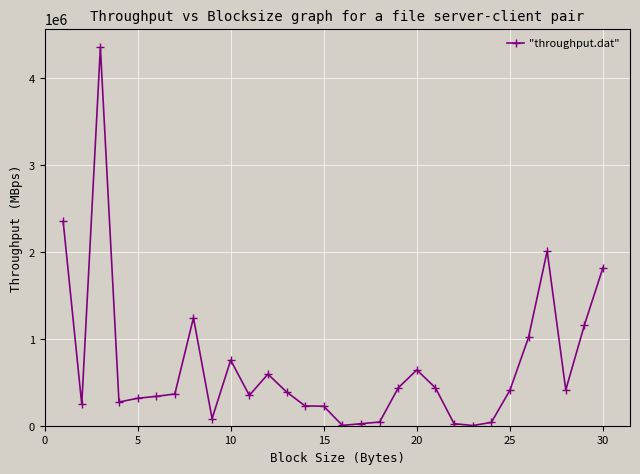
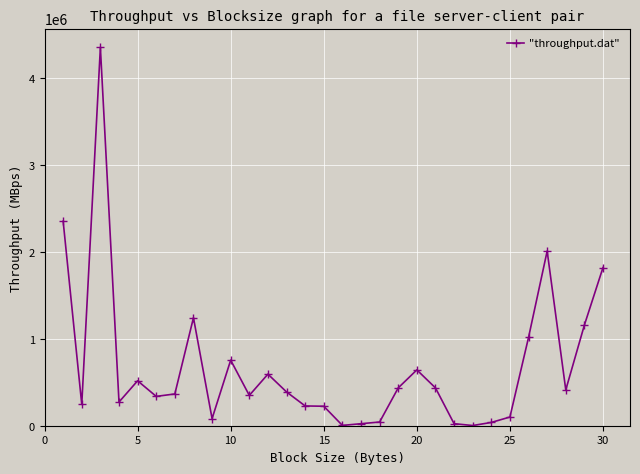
  {
-   "5": 300000,
+   "5": 500000,
    "10": 800000,
    "15": 200000,
    "20": 600000,
-   "25": 400000,
+   "25": 100000,
    "30": 1800000
  }
